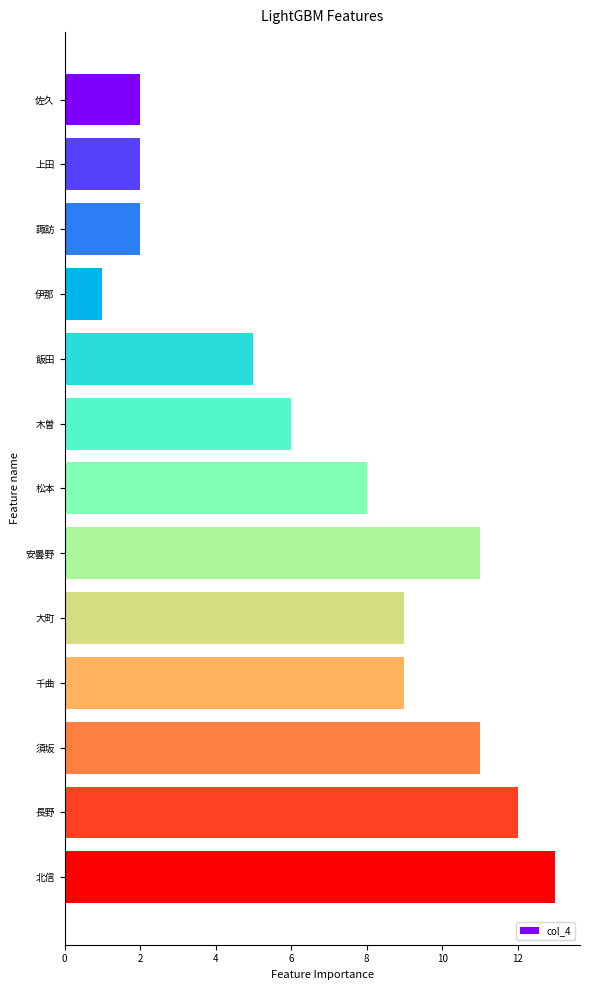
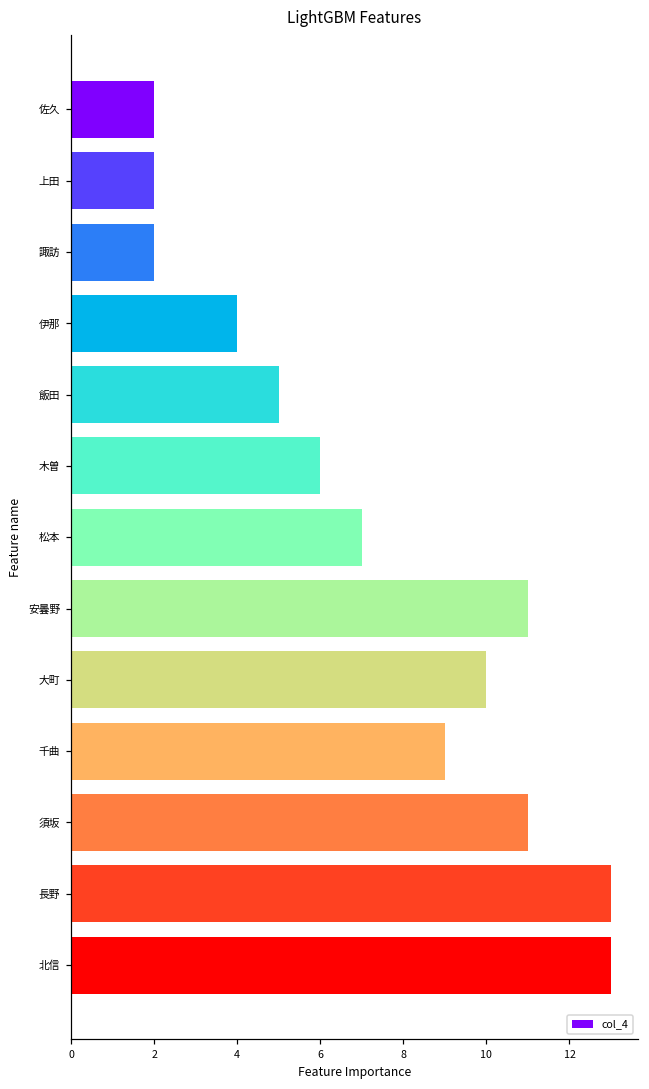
  {
    "佐久": 2,
    "上田": 2,
    "諏訪": 2,
-   "伊那": 1,
+   "伊那": 4,
    "飯田": 5,
    "木曽": 6,
-   "松本": 8,
+   "松本": 7,
    "安曇野": 11,
-   "大町": 9,
+   "大町": 10,
    "千曲": 9,
    "須坂": 11,
-   "長野": 12,
+   "長野": 13,
    "北信": 13
  }
